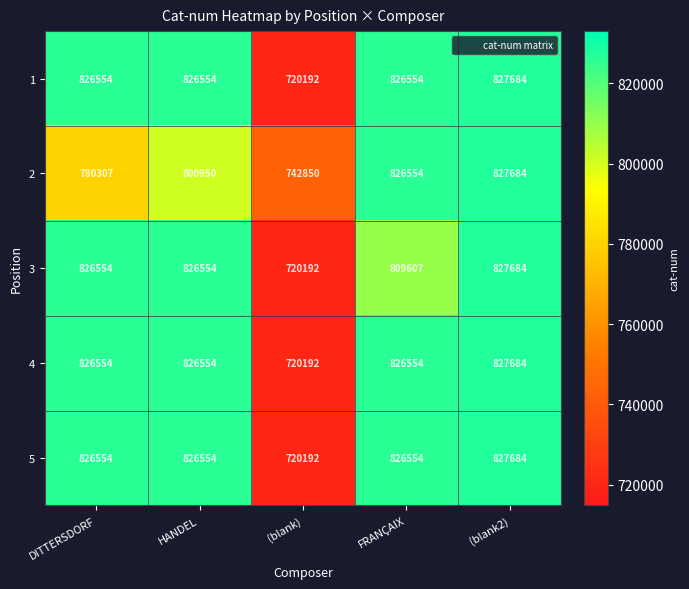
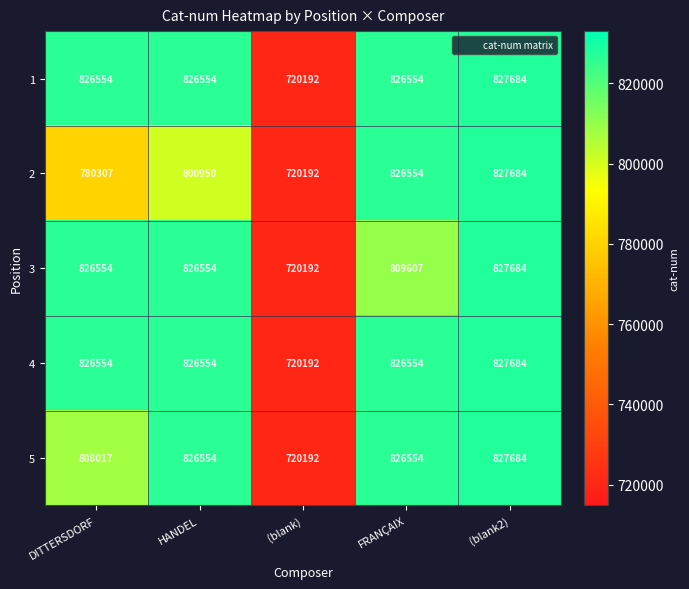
  {
    "1": {
      "DITTERSDORF": 826554,
      "HANDEL": 826554,
      "(blank)": 720192,
      "FRANÇAIX": 826554,
      "(blank2)": 827684
    },
    "2": {
      "DITTERSDORF": 780307,
      "HANDEL": 800950,
-     "(blank)": 742850,
+     "(blank)": 720192,
      "FRANÇAIX": 826554,
      "(blank2)": 827684
    },
    "3": {
      "DITTERSDORF": 826554,
      "HANDEL": 826554,
      "(blank)": 720192,
      "FRANÇAIX": 809607,
      "(blank2)": 827684
    },
    "4": {
      "DITTERSDORF": 826554,
      "HANDEL": 826554,
      "(blank)": 720192,
      "FRANÇAIX": 826554,
      "(blank2)": 827684
    },
    "5": {
-     "DITTERSDORF": 826554,
+     "DITTERSDORF": 808017,
      "HANDEL": 826554,
      "(blank)": 720192,
      "FRANÇAIX": 826554,
      "(blank2)": 827684
    }
  }
